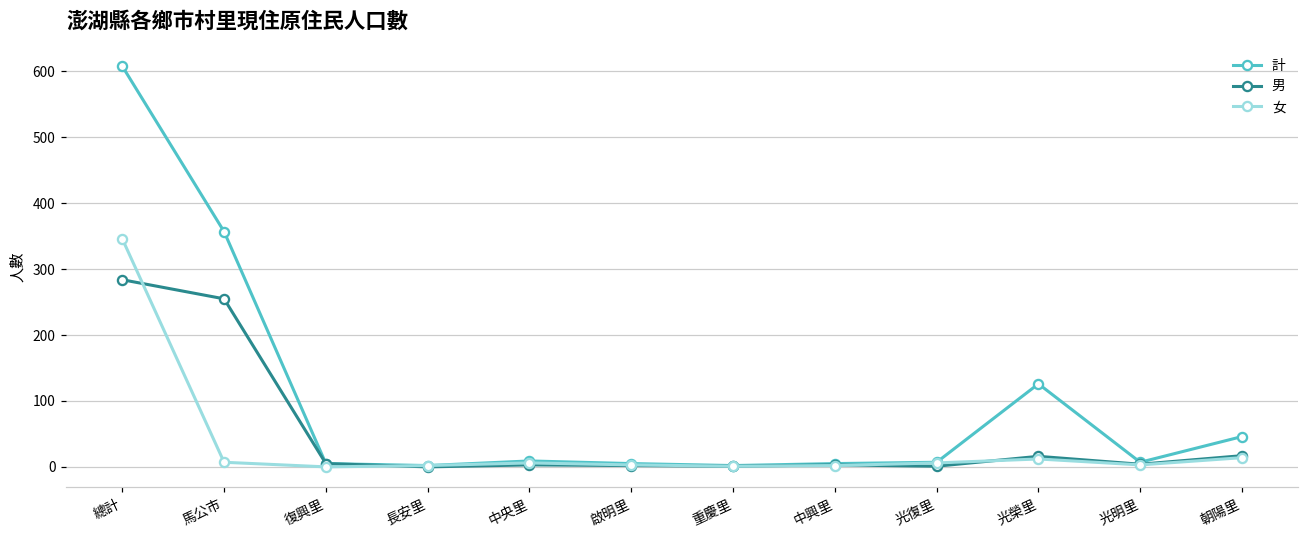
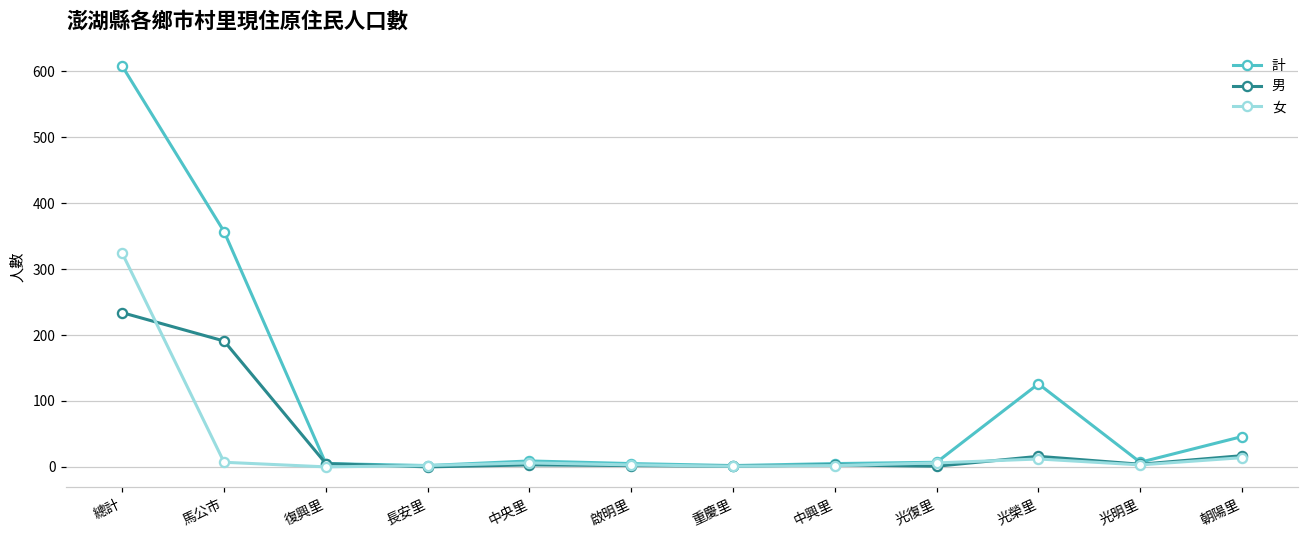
  {
    "計": {
      "總計": 610,
      "馬公市": 360,
      "光榮里": 130,
      "朝陽里": 50
    },
    "男": {
-     "總計": 280,
-     "馬公市": 260,
+     "總計": 230,
+     "馬公市": 190,
      "光復里": 0
    },
    "女": {
-     "總計": 350,
+     "總計": 320,
      "馬公市": 10,
      "復興里": 0
    }
  }
